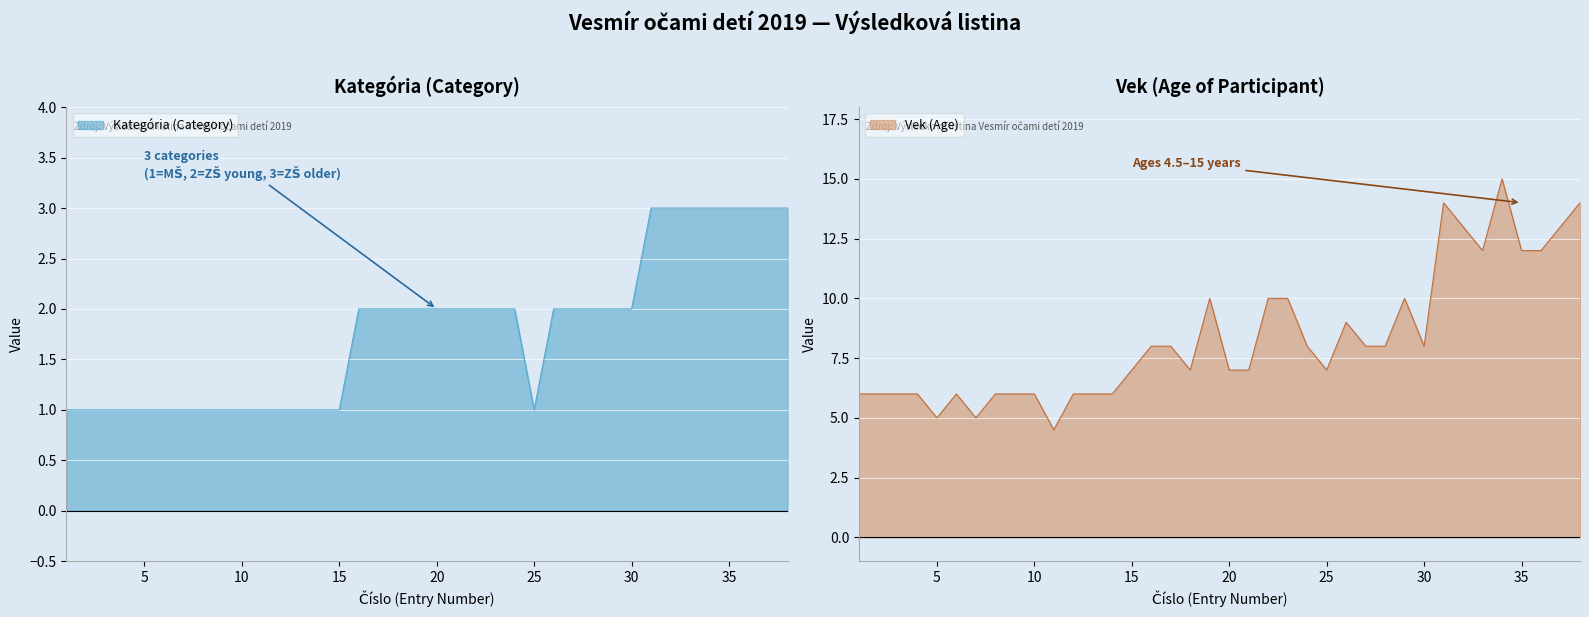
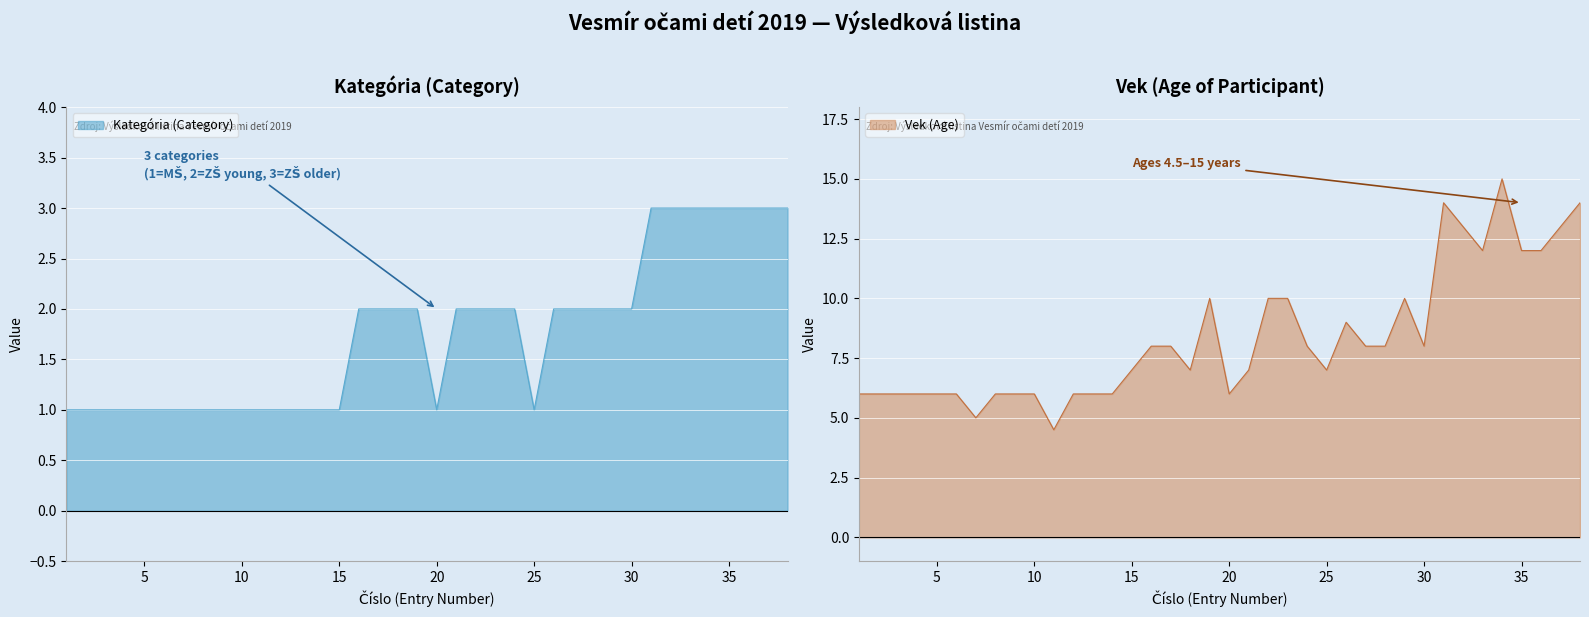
  {
    "Kategória (Category)": {
      "5": 1,
      "10": 1,
      "15": 1,
-     "20": 2,
+     "20": 1,
      "25": 1,
      "30": 2,
      "35": 3
    },
    "Vek (Age of Participant)": {
-     "5": 5,
+     "5": 6,
      "10": 6,
      "15": 7,
-     "20": 7,
+     "20": 6,
      "25": 7,
      "30": 8,
      "35": 12
    }
  }
